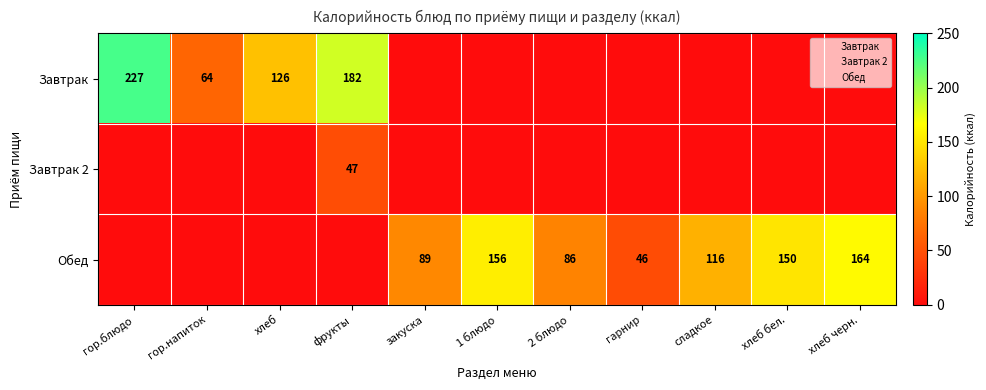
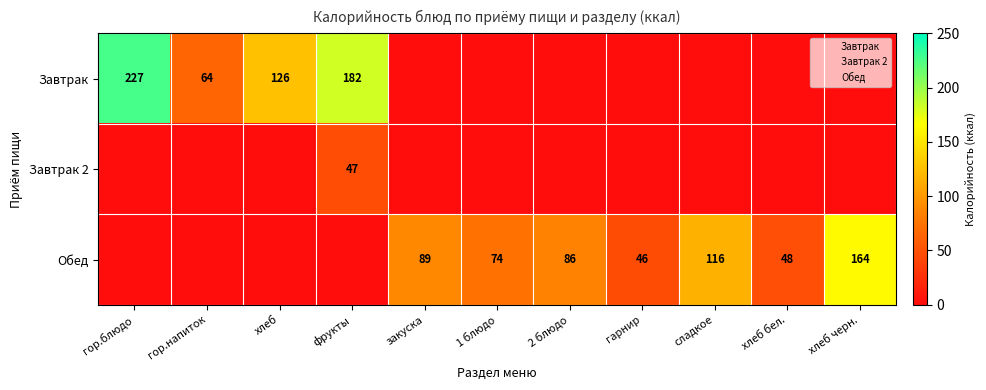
  {
    "Обед": {
-     "1 блюдо": 156,
-     "хлеб бел.": 150
+     "1 блюдо": 74,
+     "хлеб бел.": 48
    }
  }
